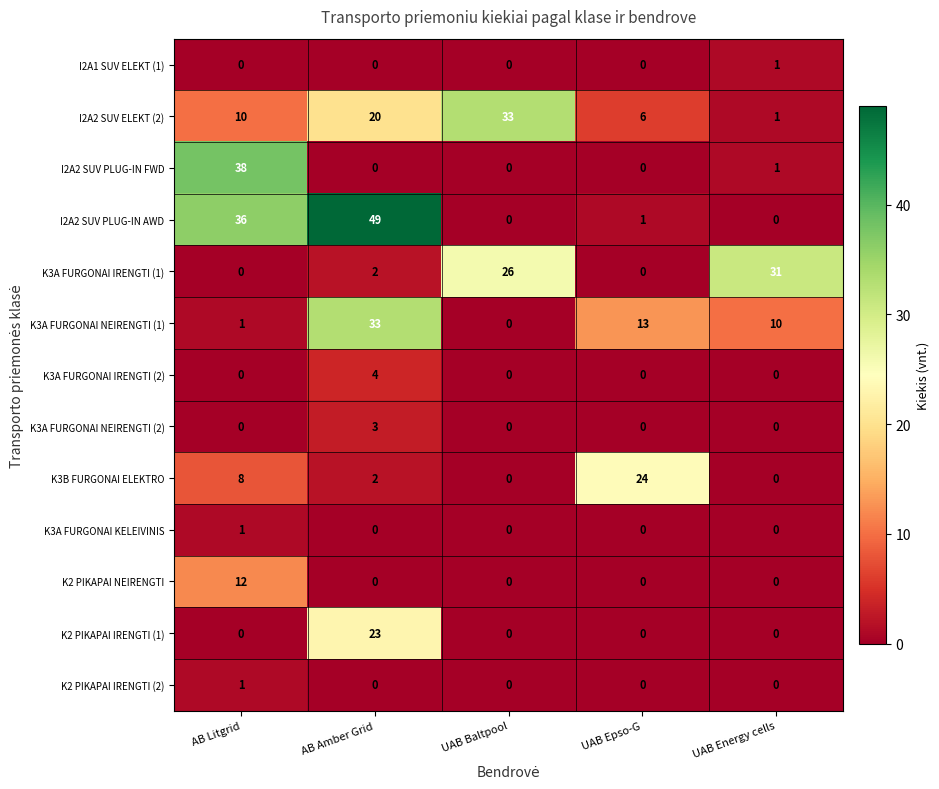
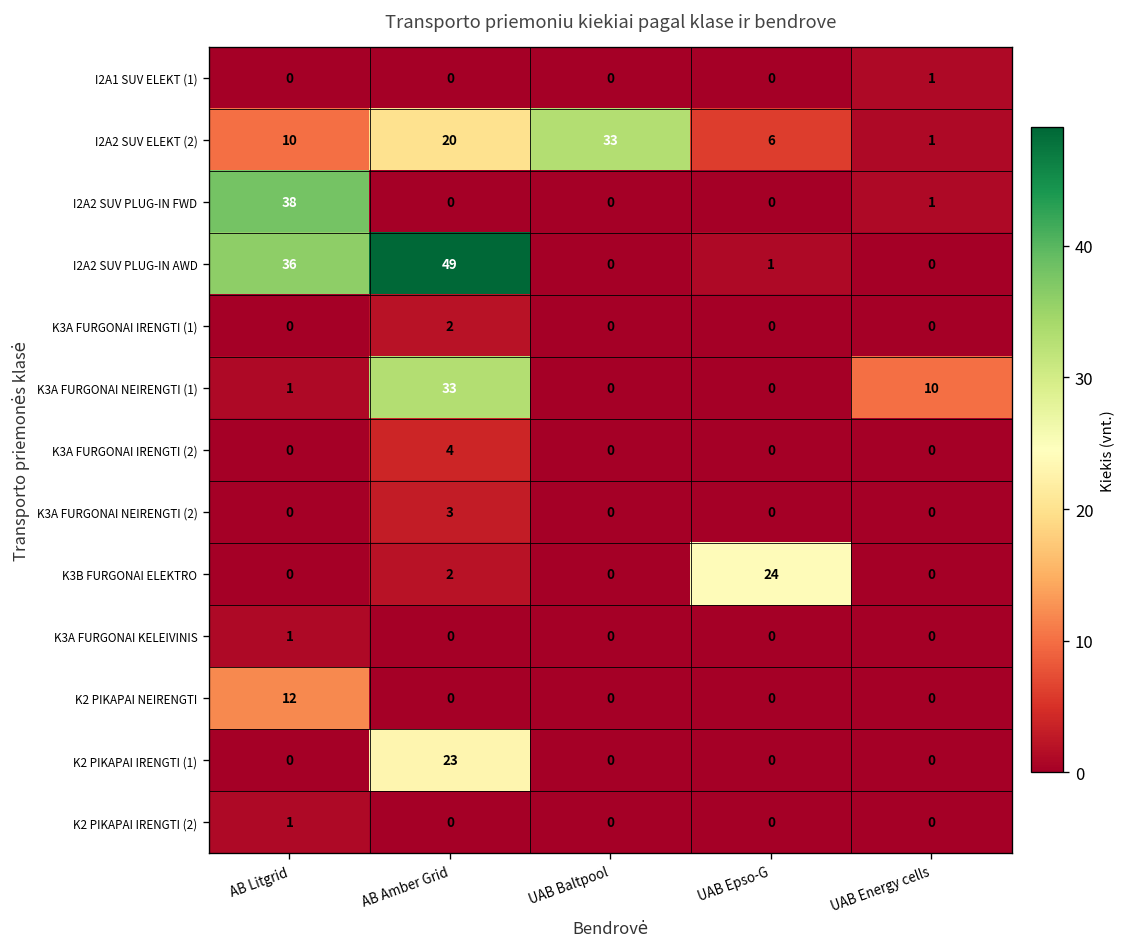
  {
    "I2A1 SUV ELEKT (1)": {
      "AB Litgrid": 0,
      "AB Amber Grid": 0,
      "UAB Baltpool": 0,
      "UAB Epso-G": 0,
      "UAB Energy cells": 1
    },
    "I2A2 SUV ELEKT (2)": {
      "AB Litgrid": 10,
      "AB Amber Grid": 20,
      "UAB Baltpool": 33,
      "UAB Epso-G": 6,
      "UAB Energy cells": 1
    },
    "I2A2 SUV PLUG-IN FWD": {
      "AB Litgrid": 38,
      "AB Amber Grid": 0,
      "UAB Baltpool": 0,
      "UAB Epso-G": 0,
      "UAB Energy cells": 1
    },
    "I2A2 SUV PLUG-IN AWD": {
      "AB Litgrid": 36,
      "AB Amber Grid": 49,
      "UAB Baltpool": 0,
      "UAB Epso-G": 1,
      "UAB Energy cells": 0
    },
    "K3A FURGONAI IRENGTI (1)": {
      "AB Litgrid": 0,
      "AB Amber Grid": 2,
-     "UAB Baltpool": 26,
+     "UAB Baltpool": 0,
      "UAB Epso-G": 0,
-     "UAB Energy cells": 31
+     "UAB Energy cells": 0
    },
    "K3A FURGONAI NEIRENGTI (1)": {
      "AB Litgrid": 1,
      "AB Amber Grid": 33,
      "UAB Baltpool": 0,
-     "UAB Epso-G": 13,
+     "UAB Epso-G": 0,
      "UAB Energy cells": 10
    },
    "K3A FURGONAI IRENGTI (2)": {
      "AB Litgrid": 0,
      "AB Amber Grid": 4,
      "UAB Baltpool": 0,
      "UAB Epso-G": 0,
      "UAB Energy cells": 0
    },
    "K3A FURGONAI NEIRENGTI (2)": {
      "AB Litgrid": 0,
      "AB Amber Grid": 3,
      "UAB Baltpool": 0,
      "UAB Epso-G": 0,
      "UAB Energy cells": 0
    },
    "K3B FURGONAI ELEKTRO": {
-     "AB Litgrid": 8,
+     "AB Litgrid": 0,
      "AB Amber Grid": 2,
      "UAB Baltpool": 0,
      "UAB Epso-G": 24,
      "UAB Energy cells": 0
    },
    "K3A FURGONAI KELEIVINIS": {
      "AB Litgrid": 1,
      "AB Amber Grid": 0,
      "UAB Baltpool": 0,
      "UAB Epso-G": 0,
      "UAB Energy cells": 0
    },
    "K2 PIKAPAI NEIRENGTI": {
      "AB Litgrid": 12,
      "AB Amber Grid": 0,
      "UAB Baltpool": 0,
      "UAB Epso-G": 0,
      "UAB Energy cells": 0
    },
    "K2 PIKAPAI IRENGTI (1)": {
      "AB Litgrid": 0,
      "AB Amber Grid": 23,
      "UAB Baltpool": 0,
      "UAB Epso-G": 0,
      "UAB Energy cells": 0
    },
    "K2 PIKAPAI IRENGTI (2)": {
      "AB Litgrid": 1,
      "AB Amber Grid": 0,
      "UAB Baltpool": 0,
      "UAB Epso-G": 0,
      "UAB Energy cells": 0
    }
  }
